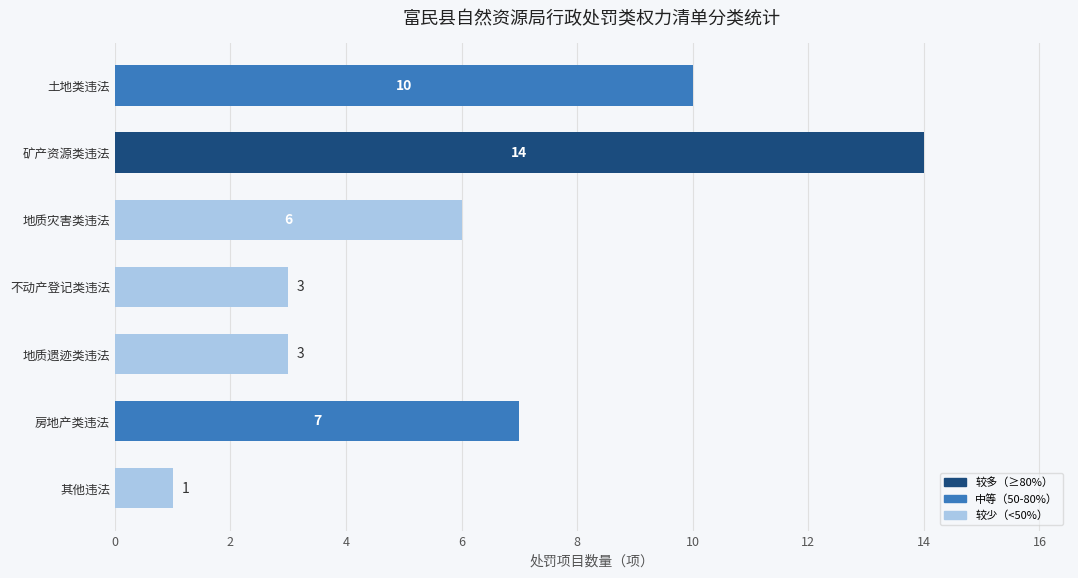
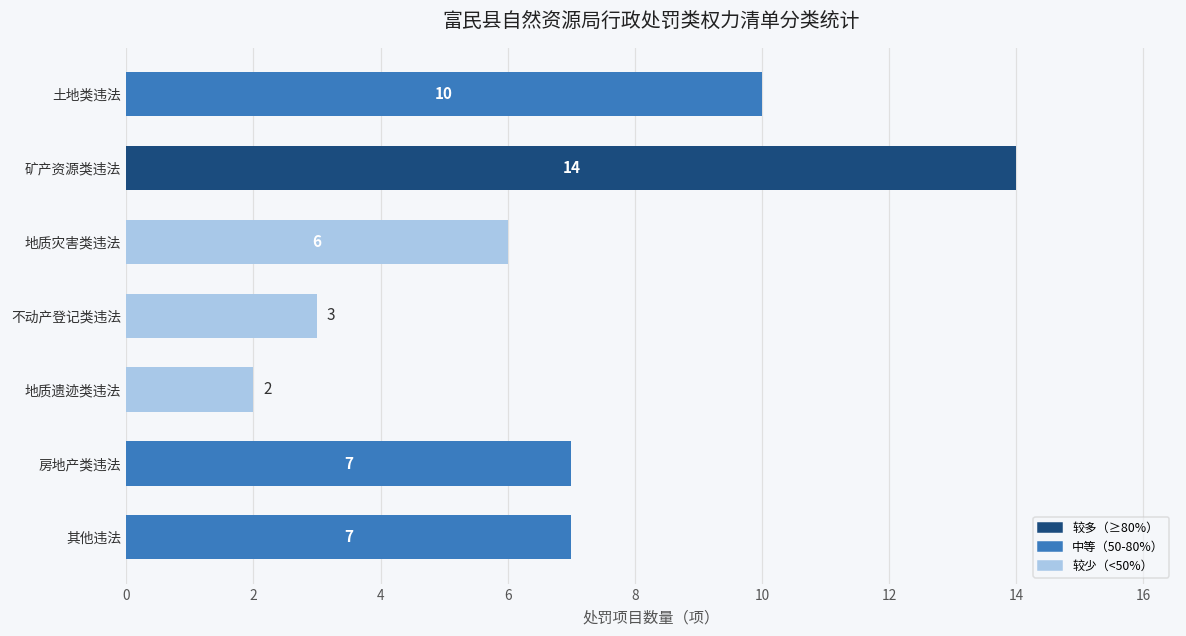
  {
    "土地类违法": 10,
    "矿产资源类违法": 14,
    "地质灾害类违法": 6,
    "不动产登记类违法": 3,
-   "地质遗迹类违法": 3,
+   "地质遗迹类违法": 2,
    "房地产类违法": 7,
-   "其他违法": 1
+   "其他违法": 7
  }
